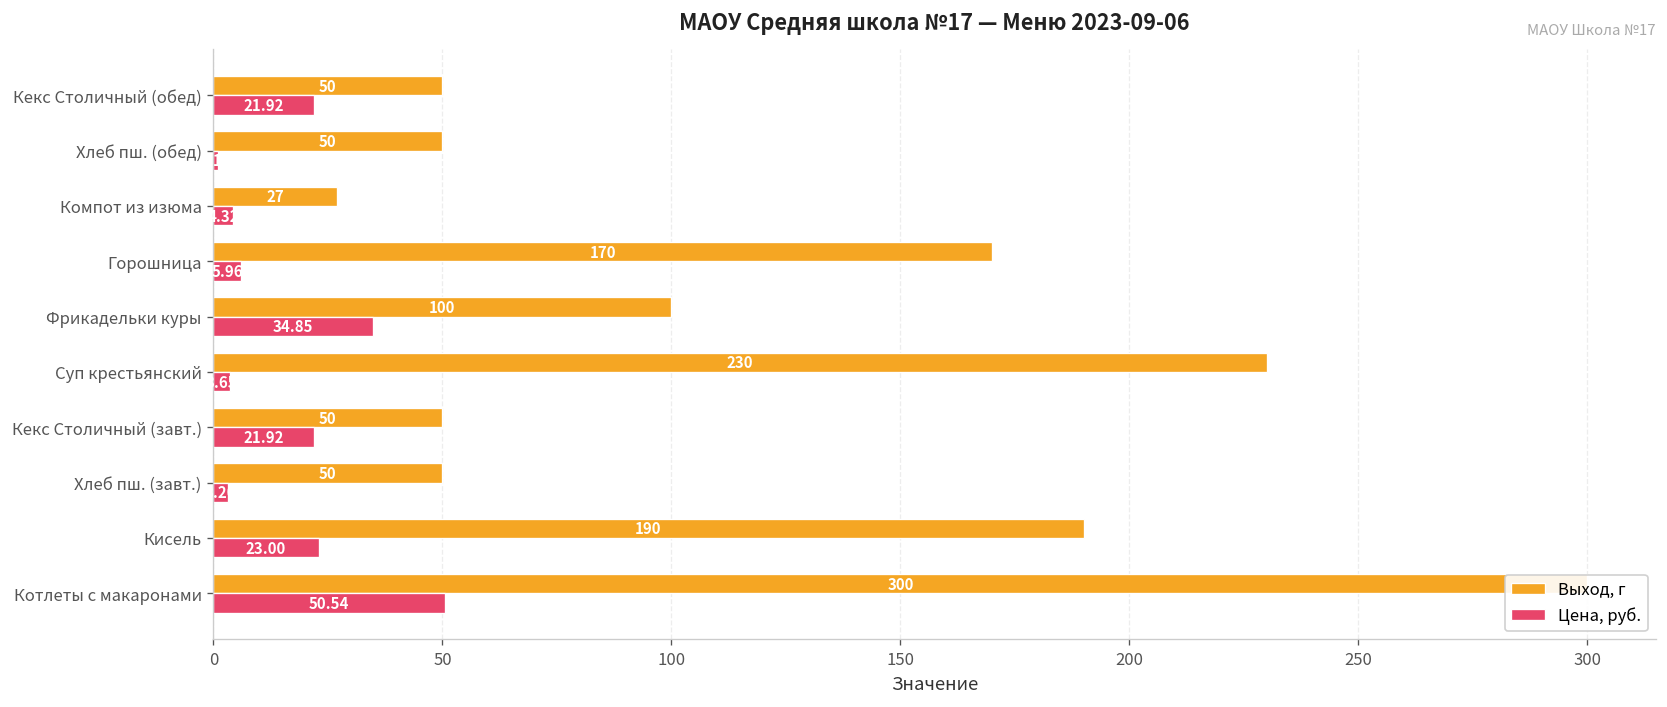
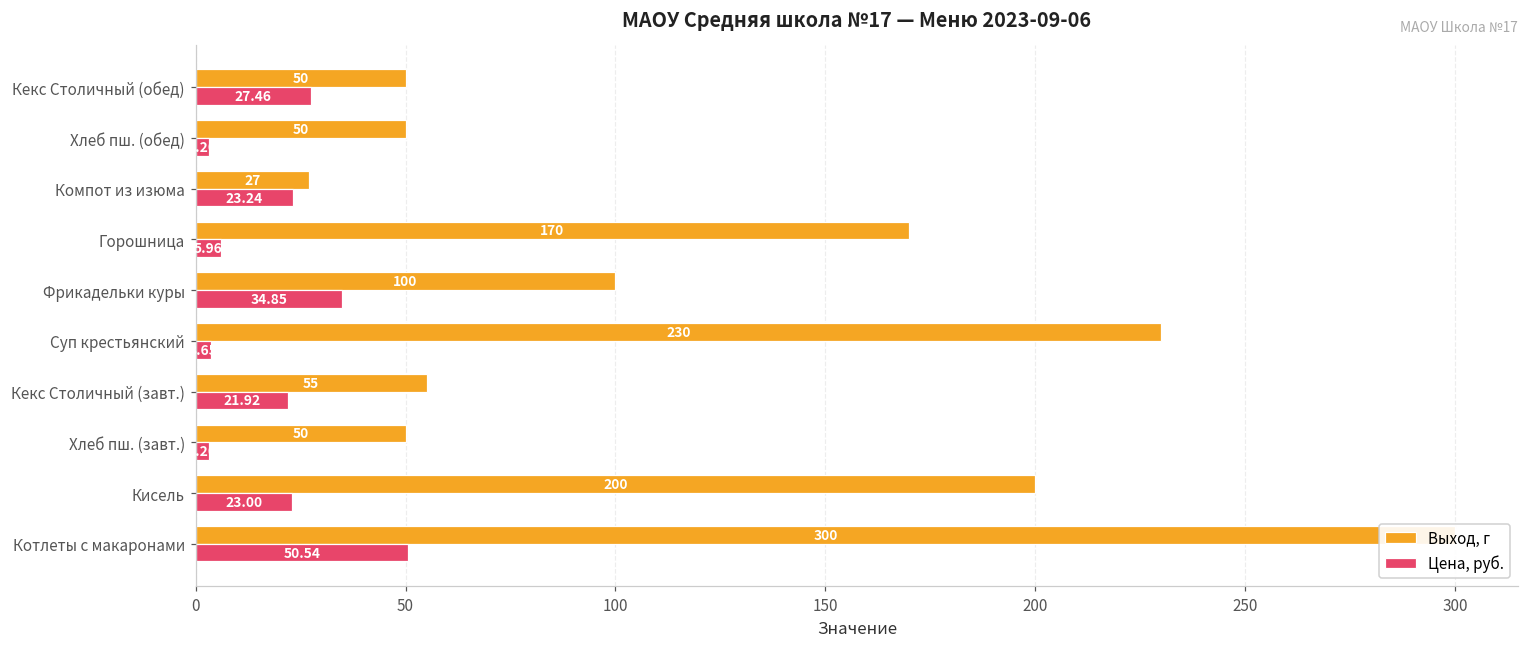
  {
    "Выход, г": {
      "Кекс Столичный (обед)": 50,
      "Хлеб пш. (обед)": 50,
      "Компот из изюма": 27,
      "Горошница": 170,
      "Фрикадельки куры": 100,
      "Суп крестьянский": 230,
-     "Кекс Столичный (завт.)": 50,
+     "Кекс Столичный (завт.)": 55,
      "Хлеб пш. (завт.)": 50,
-     "Кисель": 190
+     "Кисель": 200
    },
    "Цена, руб.": {
-     "Кекс Столичный (обед)": 21.92,
-     "Хлеб пш. (обед)": 1,
-     "Компот из изюма": 4.32,
+     "Кекс Столичный (обед)": 27.46,
+     "Хлеб пш. (обед)": 3,
+     "Компот из изюма": 23.24,
      "Горошница": 5.96,
      "Фрикадельки куры": 34.85,
      "Кекс Столичный (завт.)": 21.92,
      "Кисель": 23.00,
      "Котлеты с макаронами": 50.54
    }
  }
